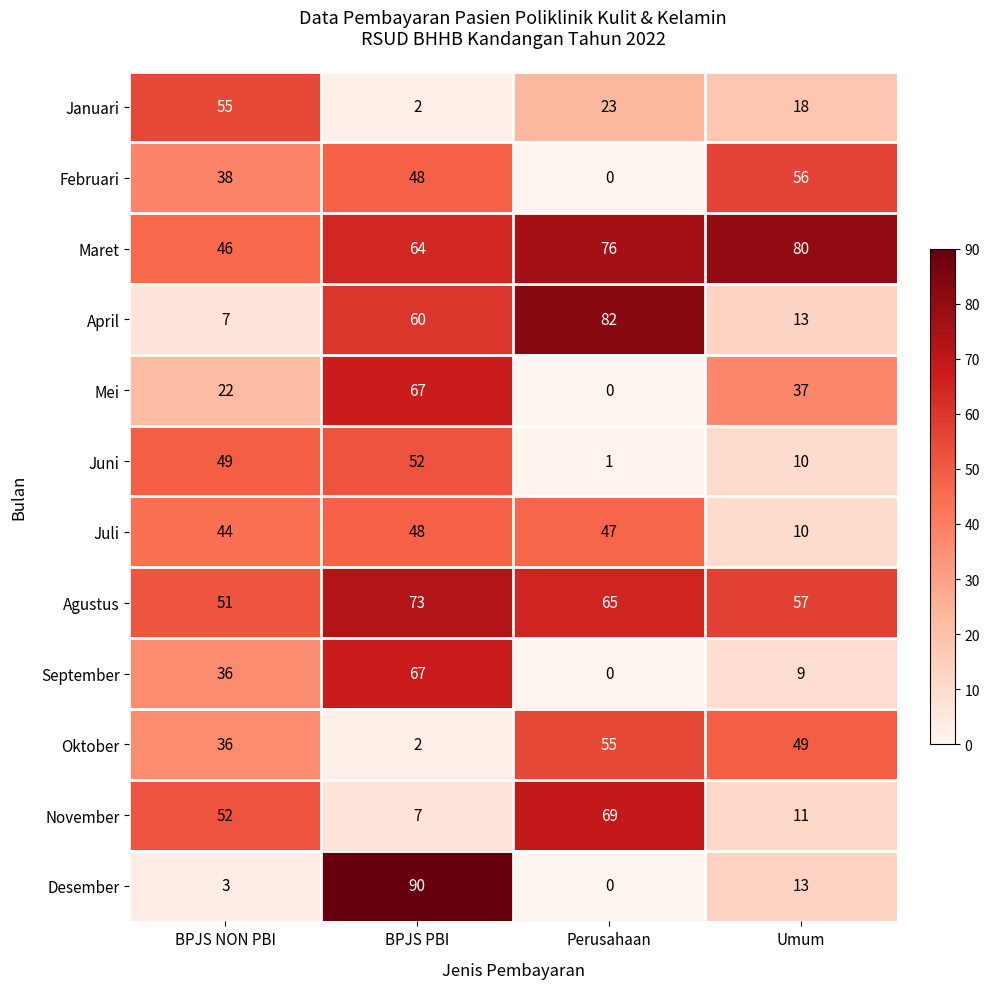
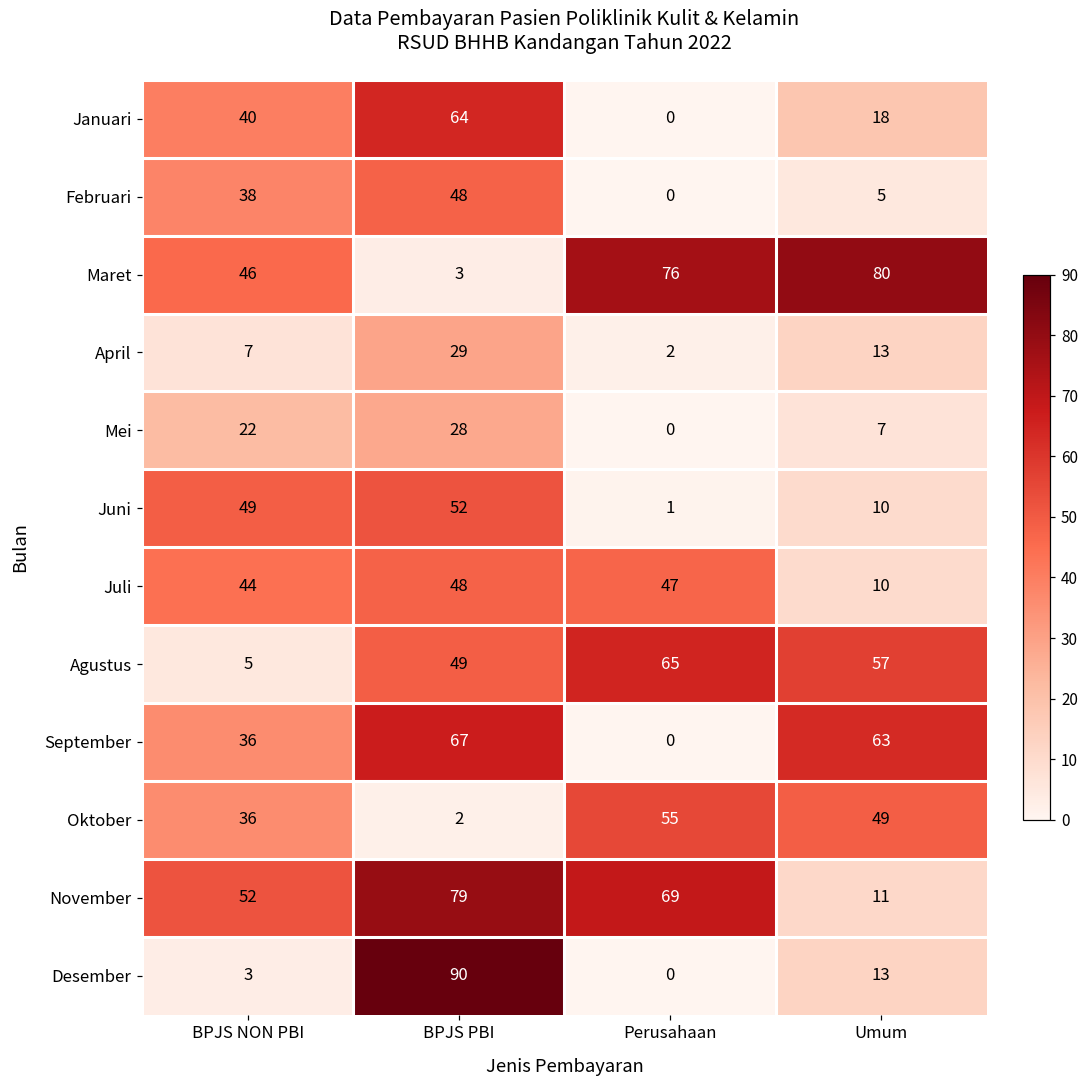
  {
    "Januari": {
-     "BPJS NON PBI": 55,
-     "BPJS PBI": 2,
-     "Perusahaan": 23,
+     "BPJS NON PBI": 40,
+     "BPJS PBI": 64,
+     "Perusahaan": 0,
      "Umum": 18
    },
    "Februari": {
      "BPJS NON PBI": 38,
      "BPJS PBI": 48,
      "Perusahaan": 0,
-     "Umum": 56
+     "Umum": 5
    },
    "Maret": {
      "BPJS NON PBI": 46,
-     "BPJS PBI": 64,
+     "BPJS PBI": 3,
      "Perusahaan": 76,
      "Umum": 80
    },
    "April": {
      "BPJS NON PBI": 7,
-     "BPJS PBI": 60,
-     "Perusahaan": 82,
+     "BPJS PBI": 29,
+     "Perusahaan": 2,
      "Umum": 13
    },
    "Mei": {
      "BPJS NON PBI": 22,
-     "BPJS PBI": 67,
+     "BPJS PBI": 28,
      "Perusahaan": 0,
-     "Umum": 37
+     "Umum": 7
    },
    "Juni": {
      "BPJS NON PBI": 49,
      "BPJS PBI": 52,
      "Perusahaan": 1,
      "Umum": 10
    },
    "Juli": {
      "BPJS NON PBI": 44,
      "BPJS PBI": 48,
      "Perusahaan": 47,
      "Umum": 10
    },
    "Agustus": {
-     "BPJS NON PBI": 51,
-     "BPJS PBI": 73,
+     "BPJS NON PBI": 5,
+     "BPJS PBI": 49,
      "Perusahaan": 65,
      "Umum": 57
    },
    "September": {
      "BPJS NON PBI": 36,
      "BPJS PBI": 67,
      "Perusahaan": 0,
-     "Umum": 9
+     "Umum": 63
    },
    "Oktober": {
      "BPJS NON PBI": 36,
      "BPJS PBI": 2,
      "Perusahaan": 55,
      "Umum": 49
    },
    "November": {
      "BPJS NON PBI": 52,
-     "BPJS PBI": 7,
+     "BPJS PBI": 79,
      "Perusahaan": 69,
      "Umum": 11
    },
    "Desember": {
      "BPJS NON PBI": 3,
      "BPJS PBI": 90,
      "Perusahaan": 0,
      "Umum": 13
    }
  }
